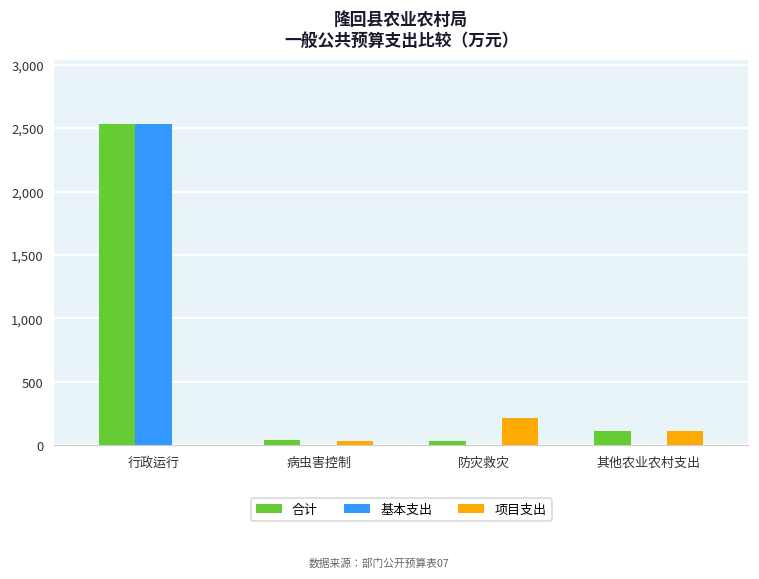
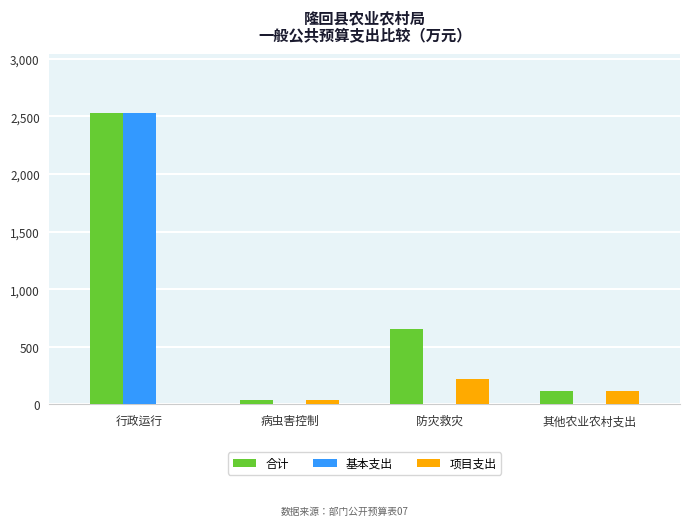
  {
    "合计": {
      "行政运行": "2,530",
      "病虫害控制": "40",
-     "防灾救灾": "30",
+     "防灾救灾": "660",
      "其他农业农村支出": "110"
    },
    "基本支出": {
      "行政运行": "2,530",
      "病虫害控制": "0",
      "防灾救灾": "0",
      "其他农业农村支出": "0"
    },
    "项目支出": {
      "行政运行": "0",
      "病虫害控制": "40",
      "防灾救灾": "220",
      "其他农业农村支出": "110"
    }
  }
